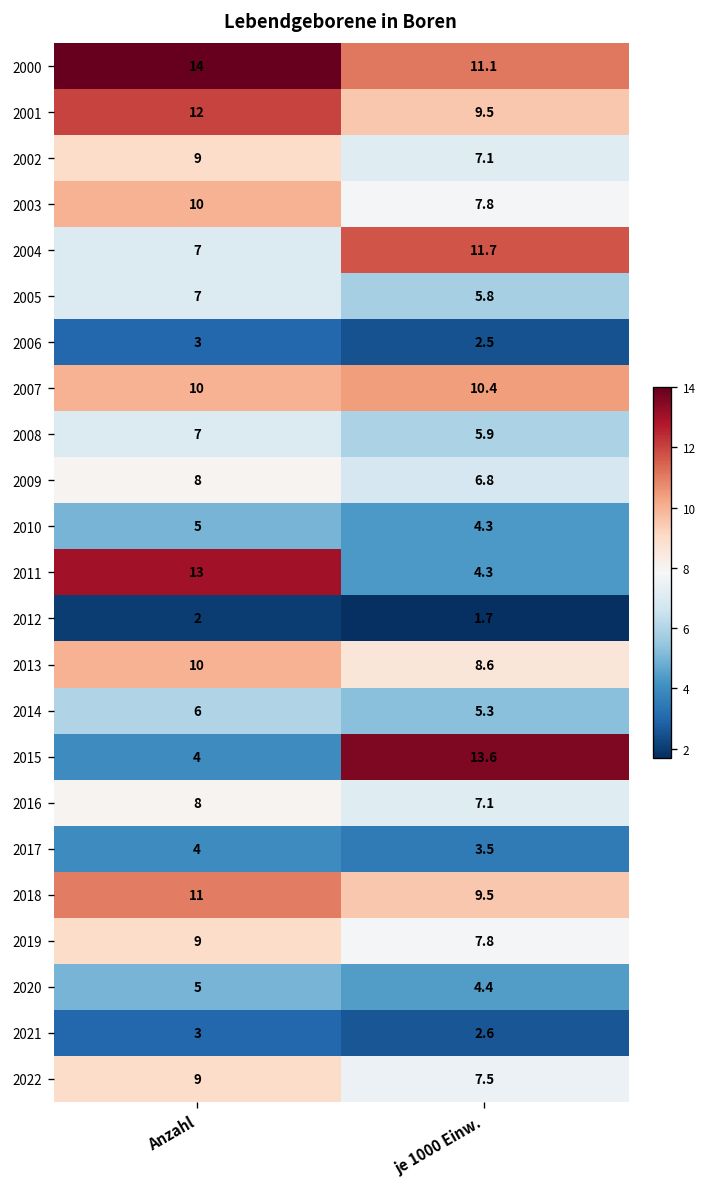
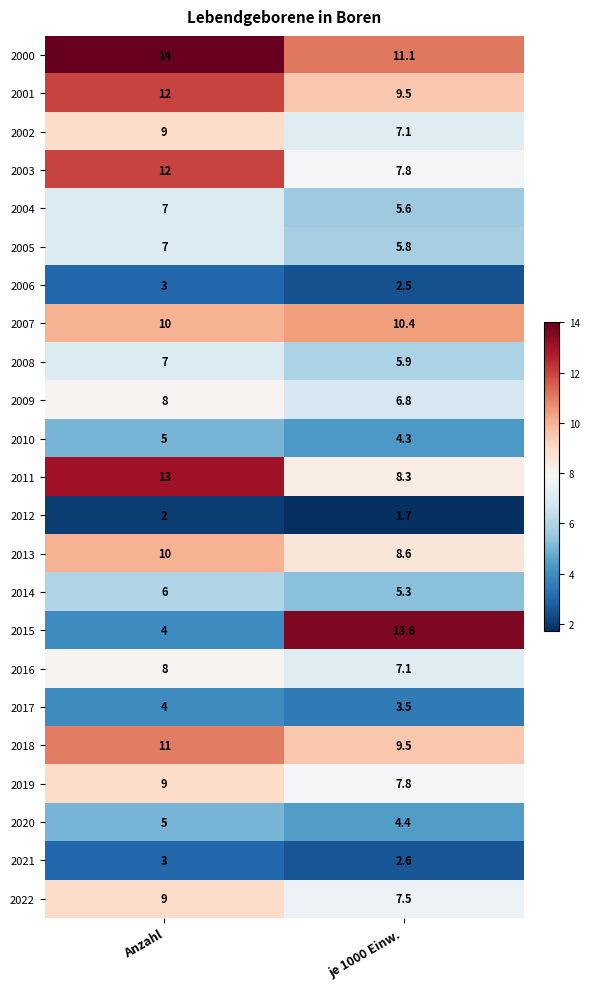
  {
    "2000": {
      "Anzahl": 14,
      "je 1000 Einw.": 11.1
    },
    "2001": {
      "Anzahl": 12,
      "je 1000 Einw.": 9.5
    },
    "2002": {
      "Anzahl": 9,
      "je 1000 Einw.": 7.1
    },
    "2003": {
-     "Anzahl": 10,
+     "Anzahl": 12,
      "je 1000 Einw.": 7.8
    },
    "2004": {
      "Anzahl": 7,
-     "je 1000 Einw.": 11.7
+     "je 1000 Einw.": 5.6
    },
    "2005": {
      "Anzahl": 7,
      "je 1000 Einw.": 5.8
    },
    "2006": {
      "Anzahl": 3,
      "je 1000 Einw.": 2.5
    },
    "2007": {
      "Anzahl": 10,
      "je 1000 Einw.": 10.4
    },
    "2008": {
      "Anzahl": 7,
      "je 1000 Einw.": 5.9
    },
    "2009": {
      "Anzahl": 8,
      "je 1000 Einw.": 6.8
    },
    "2010": {
      "Anzahl": 5,
      "je 1000 Einw.": 4.3
    },
    "2011": {
      "Anzahl": 13,
-     "je 1000 Einw.": 4.3
+     "je 1000 Einw.": 8.3
    },
    "2012": {
      "Anzahl": 2,
      "je 1000 Einw.": 1.7
    },
    "2013": {
      "Anzahl": 10,
      "je 1000 Einw.": 8.6
    },
    "2014": {
      "Anzahl": 6,
      "je 1000 Einw.": 5.3
    },
    "2015": {
      "Anzahl": 4,
      "je 1000 Einw.": 13.6
    },
    "2016": {
      "Anzahl": 8,
      "je 1000 Einw.": 7.1
    },
    "2017": {
      "Anzahl": 4,
      "je 1000 Einw.": 3.5
    },
    "2018": {
      "Anzahl": 11,
      "je 1000 Einw.": 9.5
    },
    "2019": {
      "Anzahl": 9,
      "je 1000 Einw.": 7.8
    },
    "2020": {
      "Anzahl": 5,
      "je 1000 Einw.": 4.4
    },
    "2021": {
      "Anzahl": 3,
      "je 1000 Einw.": 2.6
    },
    "2022": {
      "Anzahl": 9,
      "je 1000 Einw.": 7.5
    }
  }
